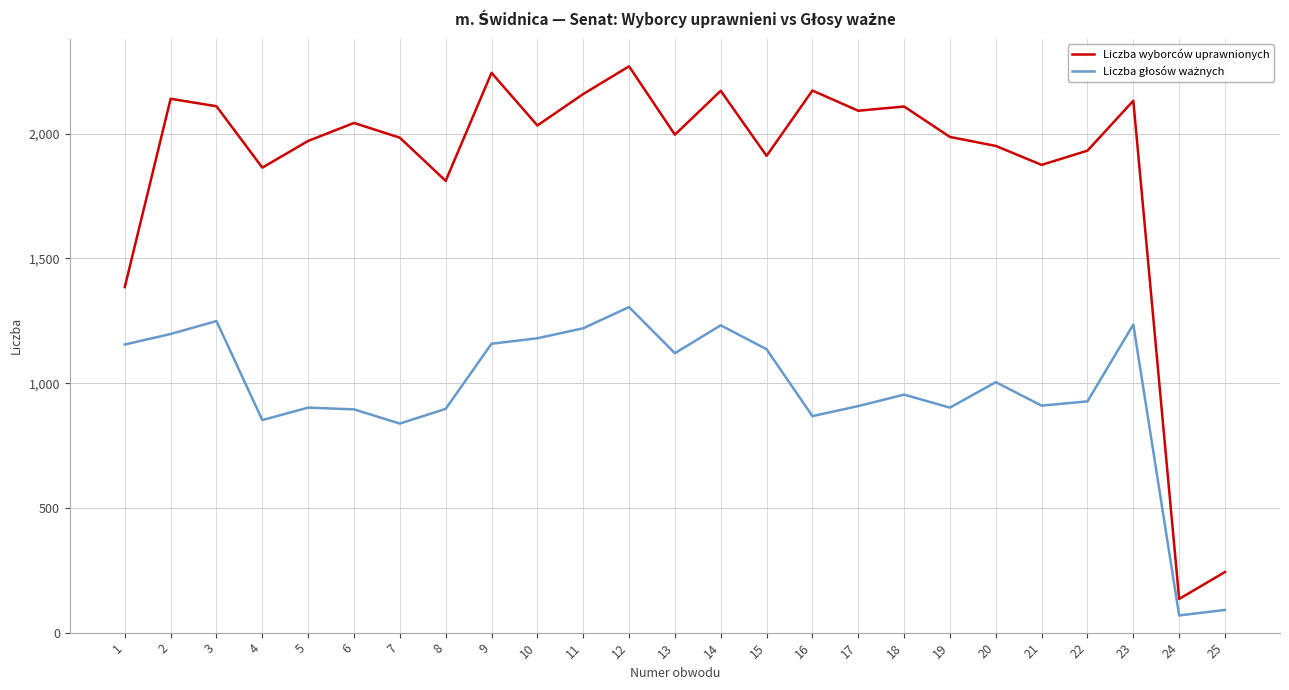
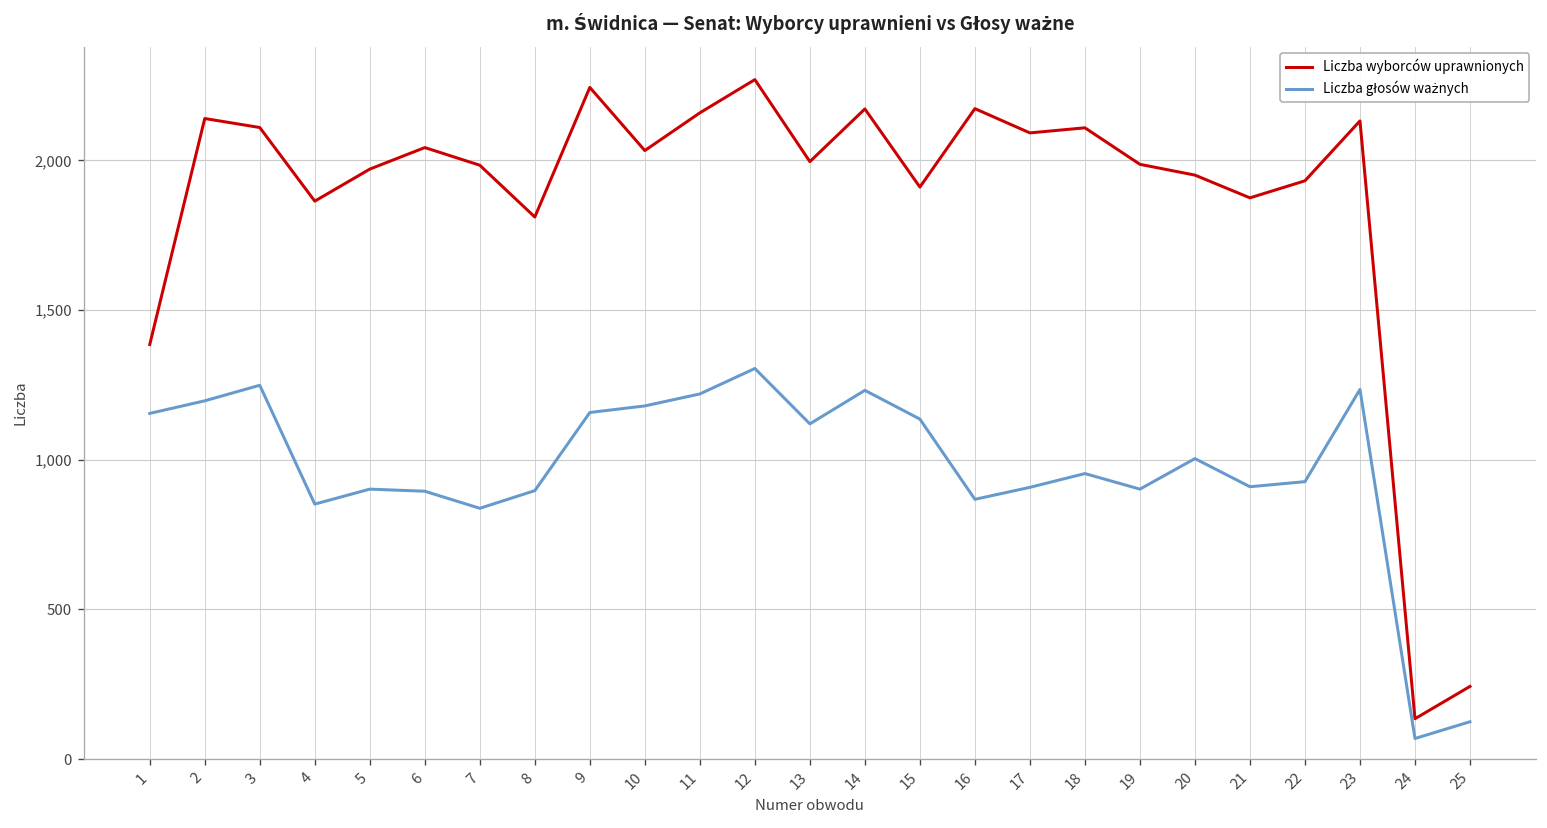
  {
    "Liczba wyborców uprawnionych": {
      "1": "1,390",
      "2": "2,140",
      "3": "2,110",
      "4": "1,860",
      "5": "1,970",
      "6": "2,040",
      "7": "1,980",
      "8": "1,810",
      "9": "2,240",
      "10": "2,030",
      "11": "2,160",
      "12": "2,270",
      "13": "2,000",
      "14": "2,170",
      "15": "1,910",
      "16": "2,170",
      "17": "2,090",
      "18": "2,110",
      "19": "1,990",
      "20": "1,950",
      "21": "1,880",
      "22": "1,930",
      "23": "2,130",
      "24": "140",
      "25": "240"
    },
    "Liczba głosów ważnych": {
      "1": "1,160",
      "2": "1,200",
      "3": "1,250",
      "4": "850",
      "5": "900",
      "6": "900",
      "7": "840",
      "8": "900",
      "9": "1,160",
      "10": "1,180",
      "11": "1,220",
      "12": "1,310",
      "13": "1,120",
      "14": "1,230",
      "15": "1,140",
      "16": "870",
      "17": "910",
      "18": "950",
      "19": "900",
      "20": "1,000",
      "21": "910",
      "22": "930",
      "23": "1,240",
      "24": "70",
-     "25": "90"
+     "25": "130"
    }
  }
